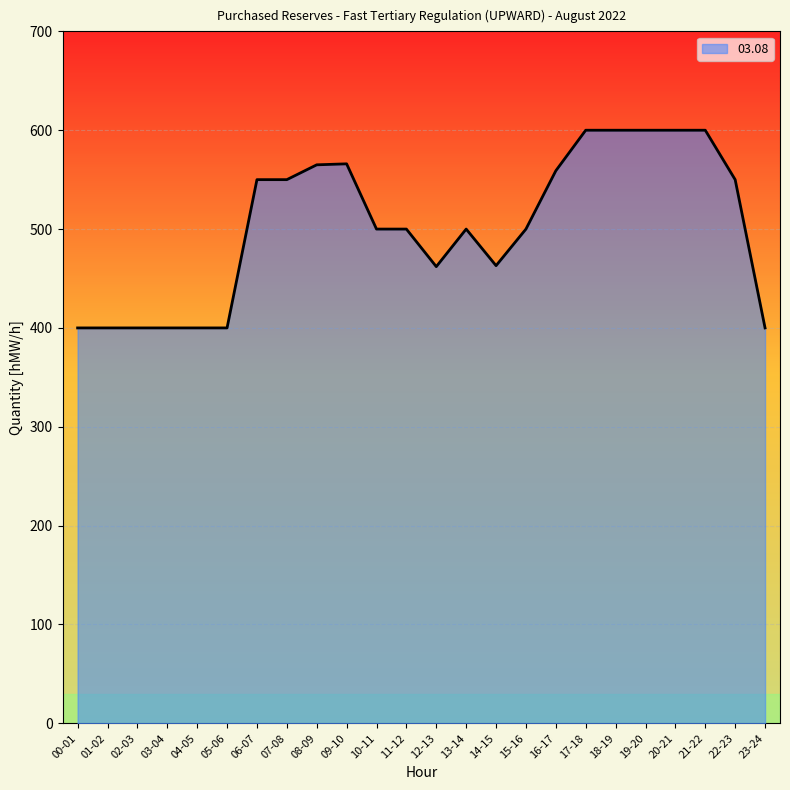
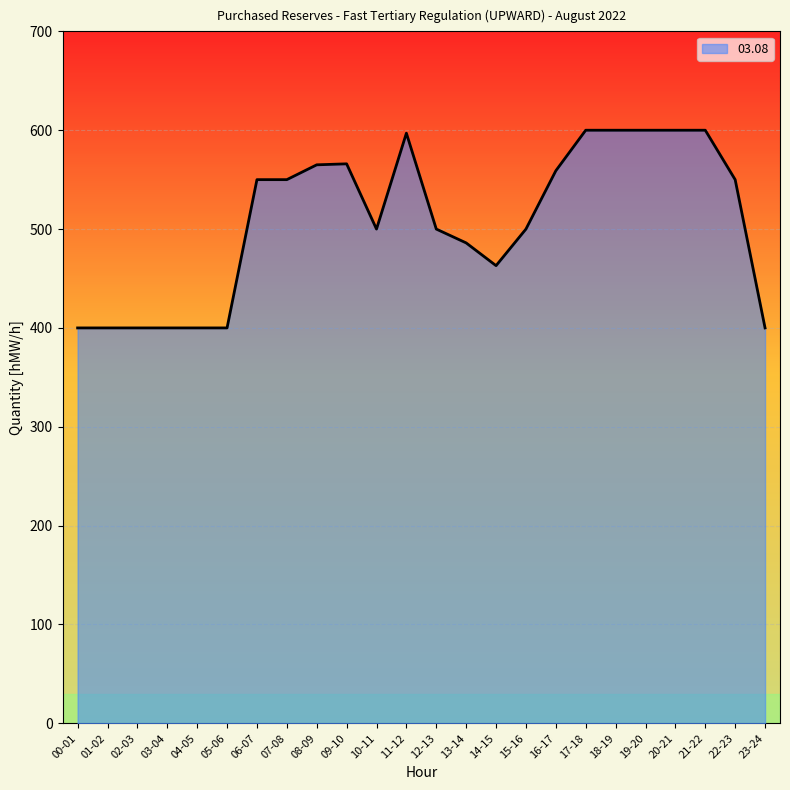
  {
    "00-01": 400,
    "01-02": 400,
    "02-03": 400,
    "03-04": 400,
    "04-05": 400,
    "05-06": 400,
    "06-07": 550,
    "07-08": 550,
    "08-09": 570,
    "09-10": 570,
    "10-11": 500,
-   "11-12": 500,
-   "12-13": 460,
-   "13-14": 500,
+   "11-12": 600,
+   "12-13": 500,
+   "13-14": 490,
    "14-15": 460,
    "15-16": 500,
    "16-17": 560,
    "17-18": 600,
    "18-19": 600,
    "19-20": 600,
    "20-21": 600,
    "21-22": 600,
    "22-23": 550,
    "23-24": 400
  }
